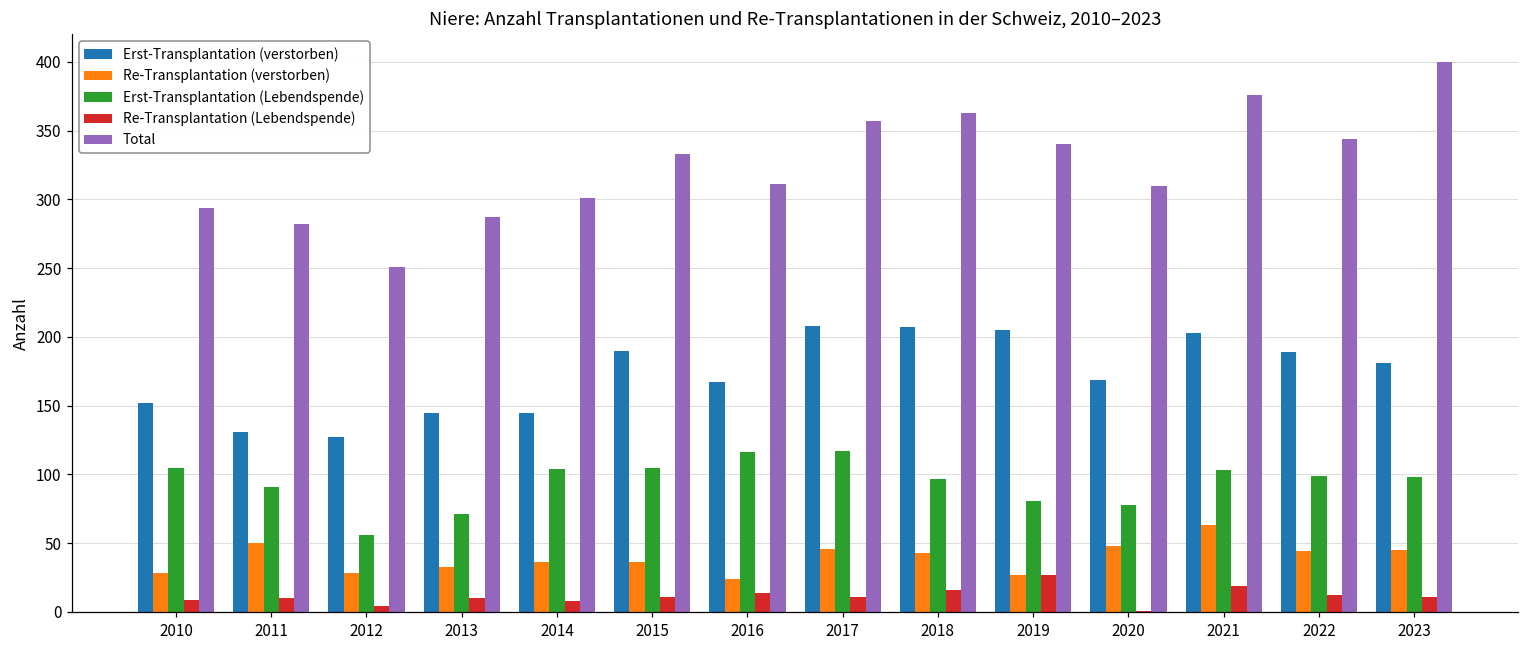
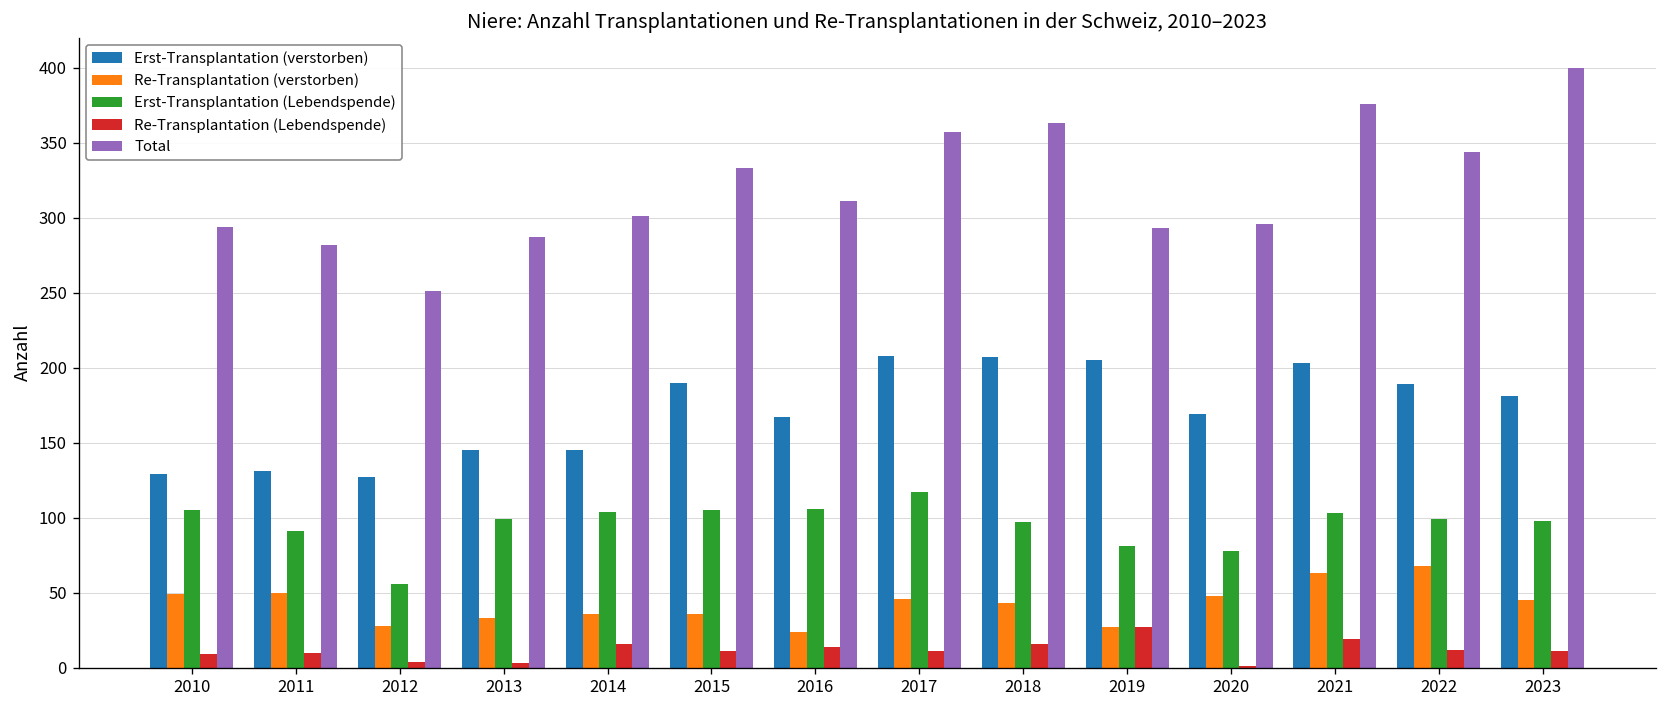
  {
    "Erst-Transplantation (verstorben)": {
-     "2010": 152,
+     "2010": 129,
      "2011": 131,
      "2012": 127,
      "2013": 145,
      "2014": 145,
      "2015": 190,
      "2016": 167,
      "2017": 208,
      "2018": 207,
      "2019": 205,
      "2020": 169,
      "2021": 203,
      "2022": 189,
      "2023": 181
    },
    "Re-Transplantation (verstorben)": {
-     "2010": 28,
+     "2010": 49,
      "2011": 50,
      "2012": 28,
      "2013": 33,
      "2014": 36,
      "2015": 36,
      "2016": 24,
      "2017": 46,
      "2018": 43,
      "2019": 27,
      "2020": 48,
      "2021": 63,
-     "2022": 44,
+     "2022": 68,
      "2023": 45
    },
    "Erst-Transplantation (Lebendspende)": {
      "2010": 105,
      "2011": 91,
      "2012": 56,
-     "2013": 71,
+     "2013": 99,
      "2014": 104,
      "2015": 105,
-     "2016": 116,
+     "2016": 106,
      "2017": 117,
      "2018": 97,
      "2019": 81,
      "2020": 78,
      "2021": 103,
      "2022": 99,
      "2023": 98
    },
    "Re-Transplantation (Lebendspende)": {
      "2010": 9,
      "2011": 10,
      "2012": 4,
-     "2013": 10,
-     "2014": 8,
+     "2013": 3,
+     "2014": 16,
      "2015": 11,
      "2016": 14,
      "2017": 11,
      "2018": 16,
      "2019": 27,
      "2021": 19,
      "2022": 12,
      "2023": 11
    },
    "Total": {
      "2010": 294,
      "2011": 282,
      "2012": 251,
      "2013": 287,
      "2014": 301,
      "2015": 333,
      "2016": 311,
      "2017": 357,
      "2018": 363,
-     "2019": 340,
-     "2020": 310,
+     "2019": 293,
+     "2020": 296,
      "2021": 376,
      "2022": 344,
      "2023": 400
    }
  }
